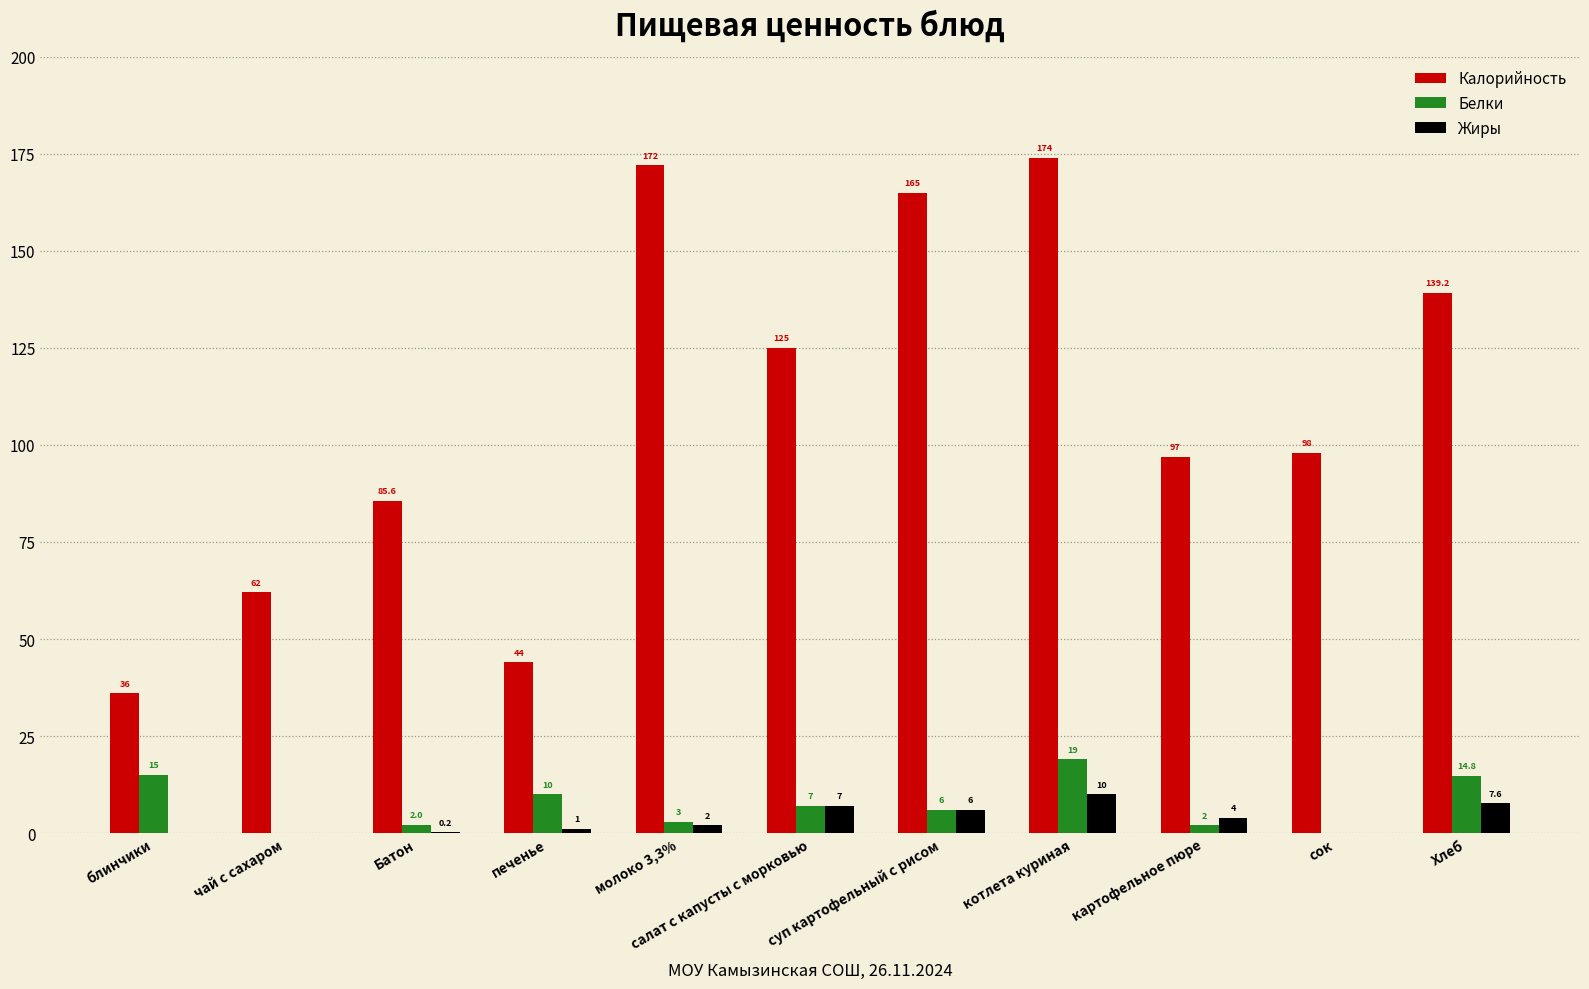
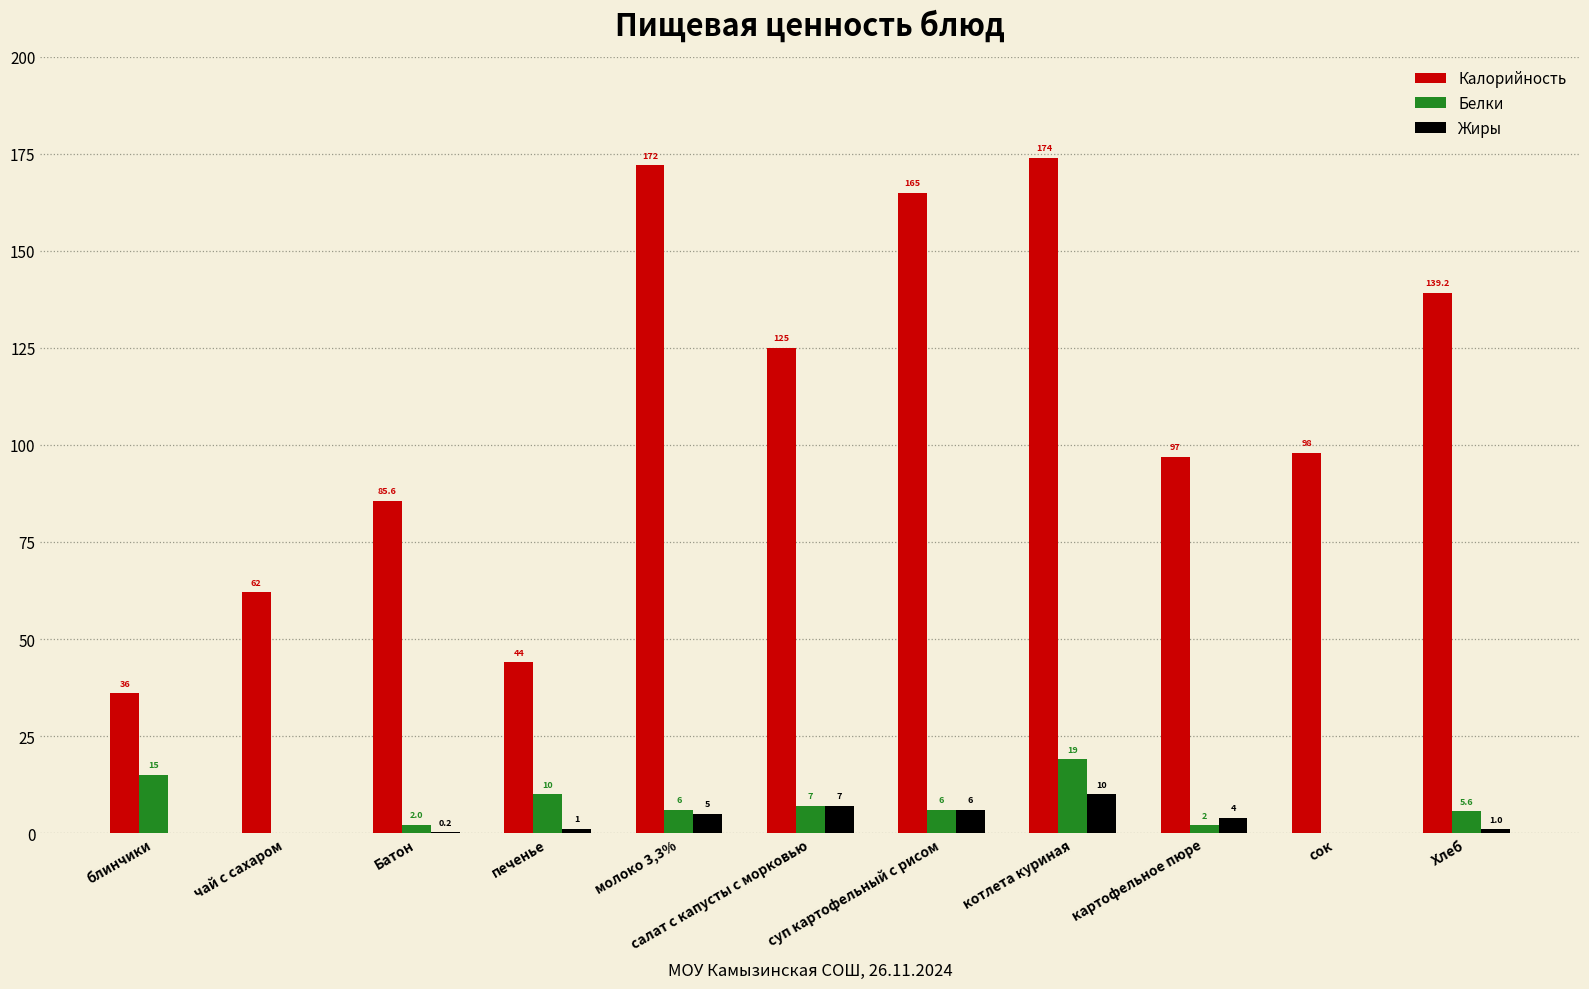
  {
    "Калорийность": {
      "блинчики": 36,
      "чай с сахаром": 62,
      "Батон": 85.6,
      "печенье": 44,
      "молоко 3,3%": 172,
      "салат с капусты с морковью": 125,
      "суп картофельный с рисом": 165,
      "котлета куриная": 174,
      "картофельное пюре": 97,
      "сок": 98,
      "Хлеб": 139.2
    },
    "Белки": {
      "блинчики": 15,
      "Батон": 2.0,
      "печенье": 10,
-     "молоко 3,3%": 3,
+     "молоко 3,3%": 6,
      "салат с капусты с морковью": 7,
      "суп картофельный с рисом": 6,
      "котлета куриная": 19,
      "картофельное пюре": 2,
-     "Хлеб": 14.8
+     "Хлеб": 5.6
    },
    "Жиры": {
      "Батон": 0.2,
      "печенье": 1,
-     "молоко 3,3%": 2,
+     "молоко 3,3%": 5,
      "салат с капусты с морковью": 7,
      "суп картофельный с рисом": 6,
      "котлета куриная": 10,
      "картофельное пюре": 4,
-     "Хлеб": 7.6
+     "Хлеб": 1.0
    }
  }
